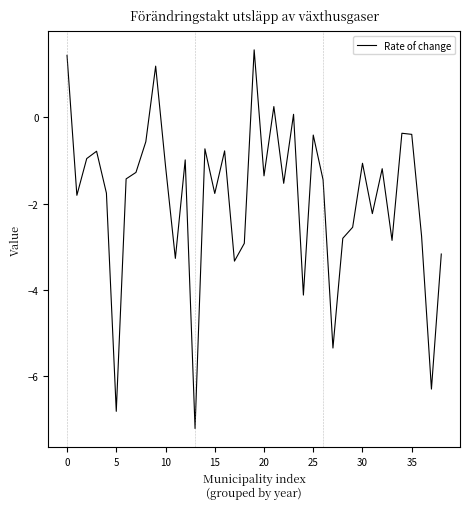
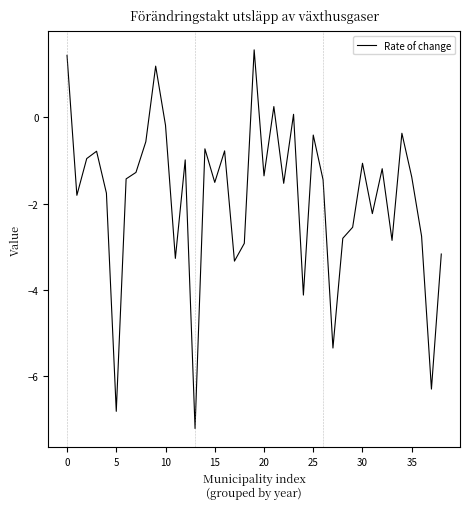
  {
    "0": 1.4,
    "5": -6.8,
-   "10": -1.1,
-   "15": -1.8,
+   "10": -0.2,
+   "15": -1.5,
    "20": -1.4,
    "25": -0.4,
    "30": -1.1,
-   "35": -0.4
+   "35": -1.4
  }
